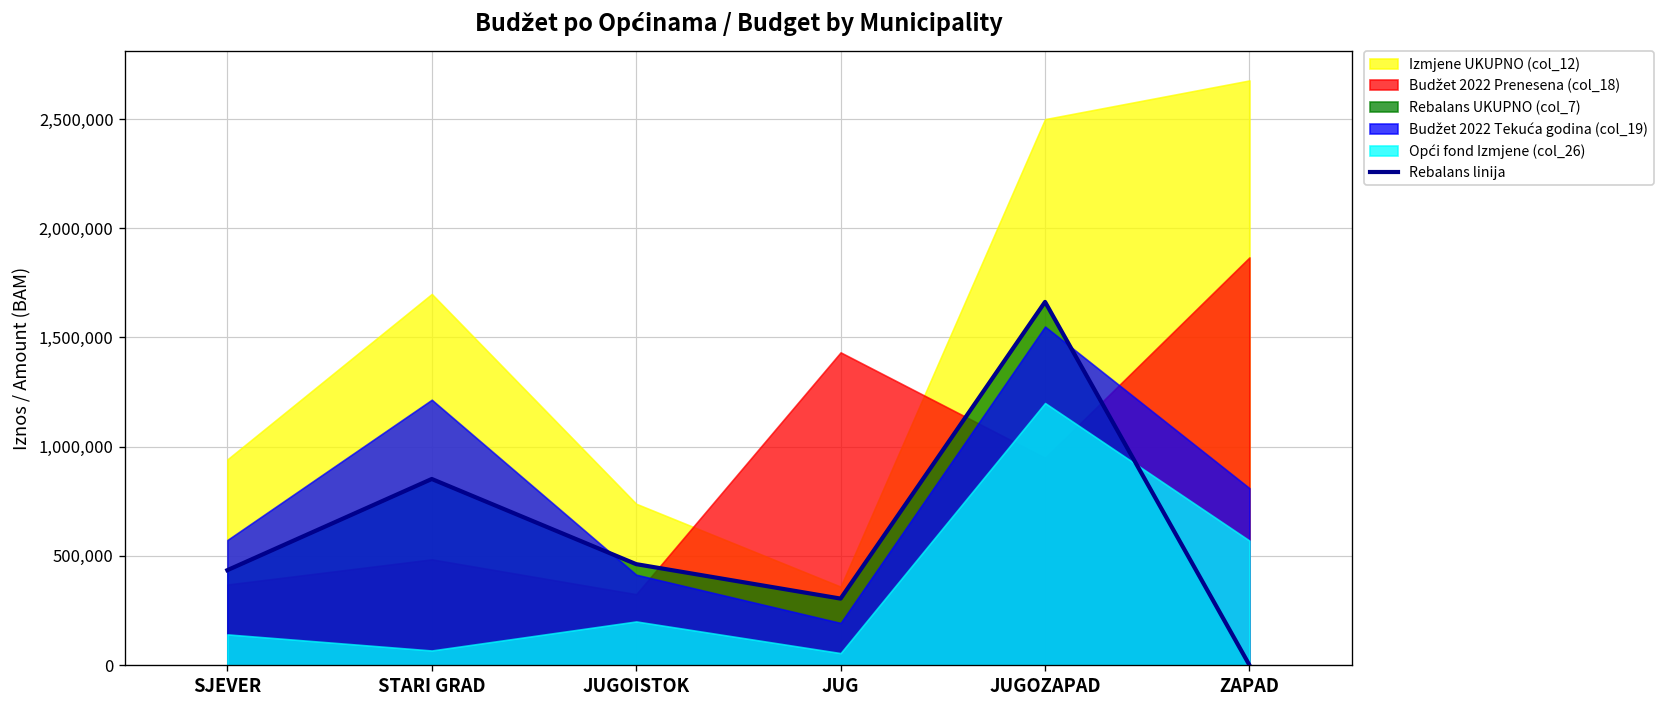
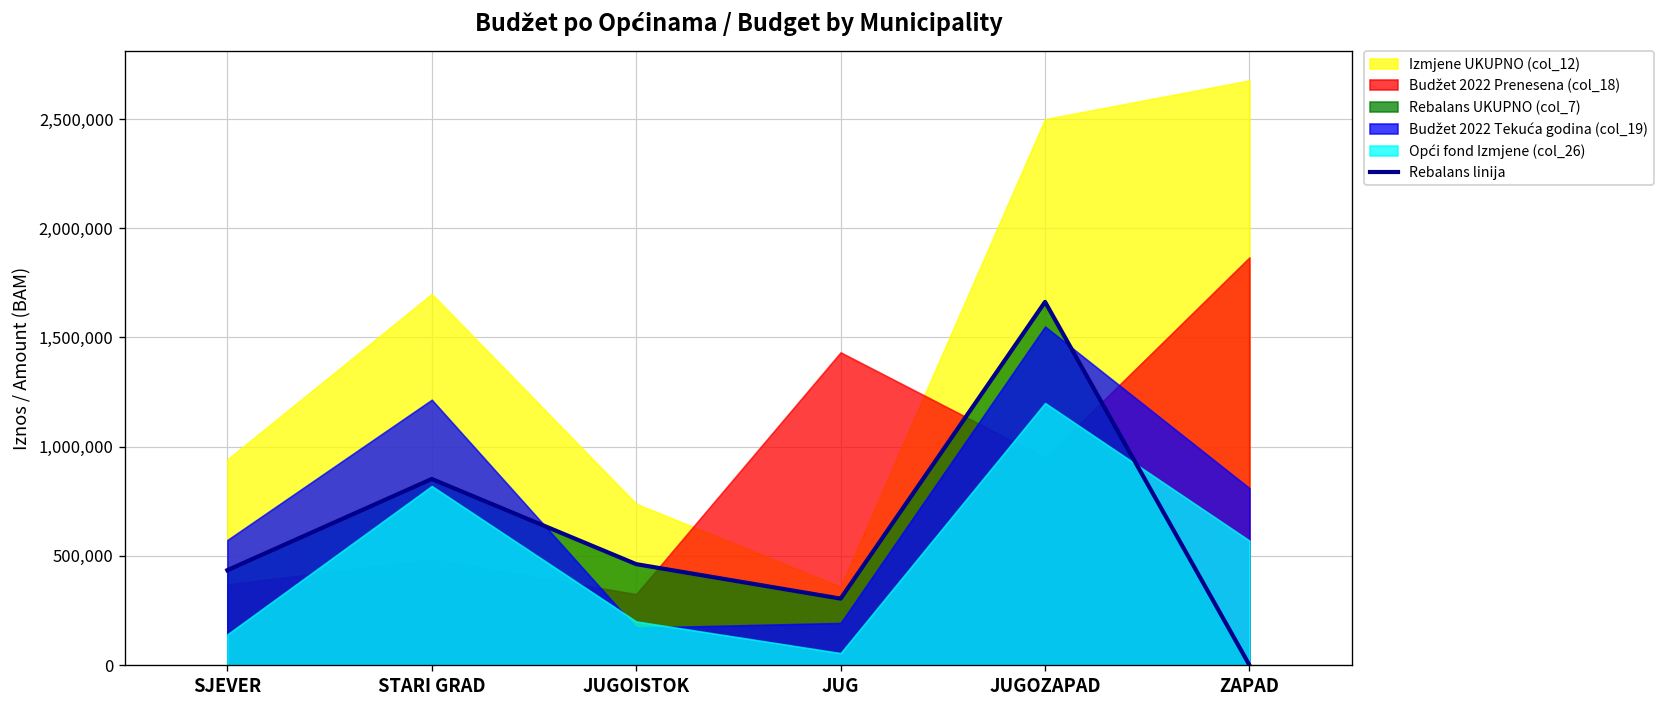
  {
    "Izmjene UKUPNO (col_12)": {
      "SJEVER": "940,000",
      "STARI GRAD": "1,700,000",
      "JUGOISTOK": "740,000",
      "JUG": "360,000",
      "JUGOZAPAD": "2,500,000",
      "ZAPAD": "2,680,000"
    },
    "Budžet 2022 Prenesena (col_18)": {
      "SJEVER": "370,000",
      "STARI GRAD": "480,000",
      "JUGOISTOK": "320,000",
      "JUG": "1,430,000",
      "JUGOZAPAD": "950,000",
      "ZAPAD": "1,870,000"
    },
    "Rebalans UKUPNO (col_7)": {
      "SJEVER": "430,000",
      "STARI GRAD": "850,000",
      "JUGOISTOK": "460,000",
      "JUG": "300,000",
      "JUGOZAPAD": "1,660,000",
      "ZAPAD": "0"
    },
    "Budžet 2022 Tekuća godina (col_19)": {
      "SJEVER": "570,000",
      "STARI GRAD": "1,220,000",
-     "JUGOISTOK": "410,000",
+     "JUGOISTOK": "170,000",
      "JUG": "190,000",
      "JUGOZAPAD": "1,550,000",
      "ZAPAD": "810,000"
    },
    "Opći fond Izmjene (col_26)": {
      "SJEVER": "140,000",
-     "STARI GRAD": "70,000",
+     "STARI GRAD": "820,000",
      "JUGOISTOK": "200,000",
      "JUG": "60,000",
      "JUGOZAPAD": "1,200,000",
      "ZAPAD": "570,000"
    }
  }
